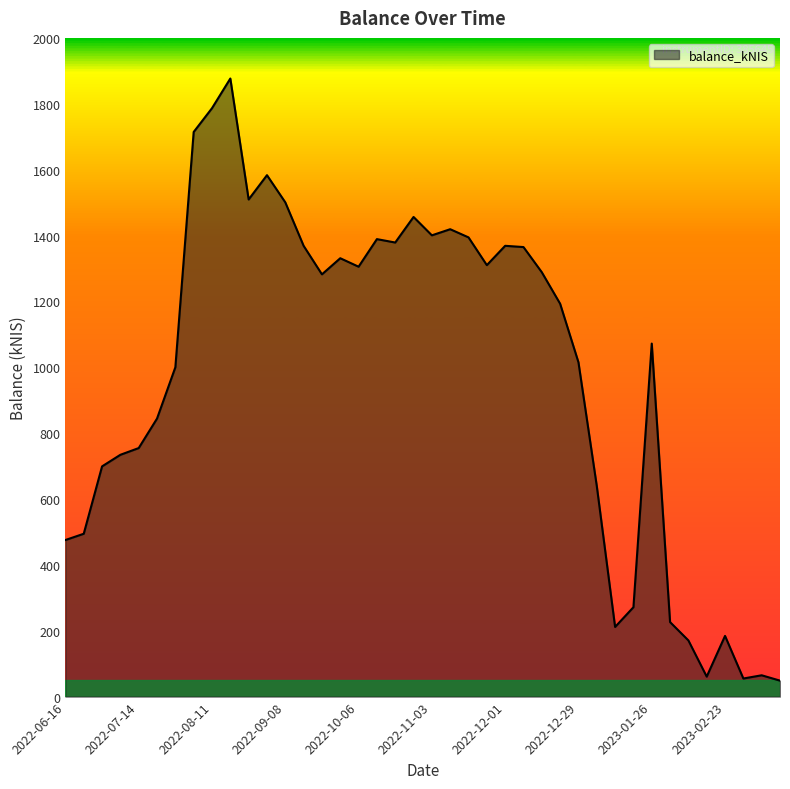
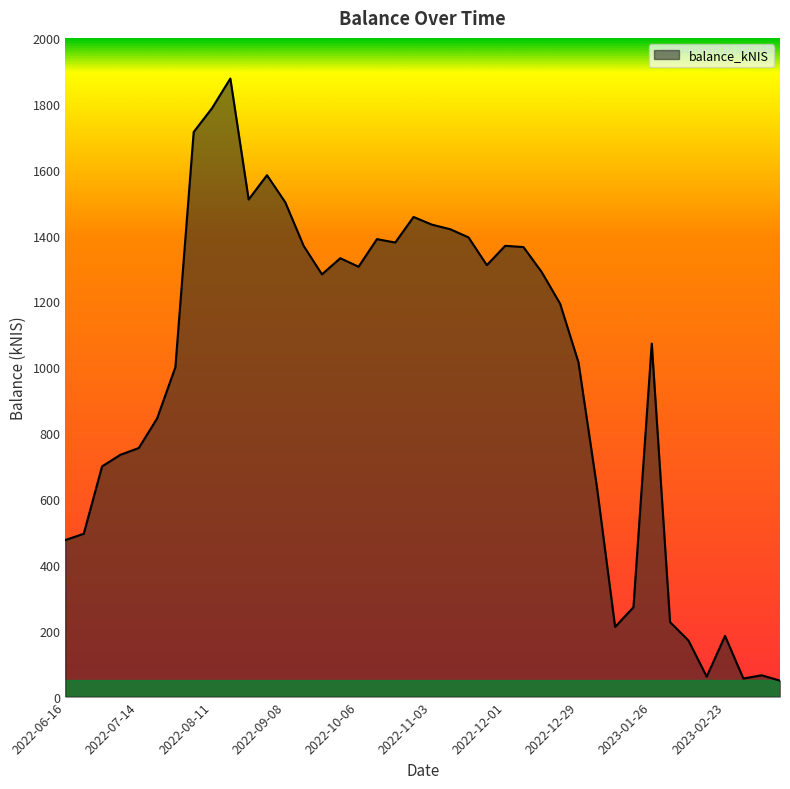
  {
    "2022-06-16": 480,
    "2022-07-14": 750,
    "2022-08-11": 1790,
    "2022-09-08": 1500,
    "2022-10-06": 1310,
-   "2022-11-03": 1400,
+   "2022-11-03": 1430,
    "2022-12-01": 1370,
    "2022-12-29": 1020,
    "2023-01-26": 1070,
    "2023-02-23": 180
  }
